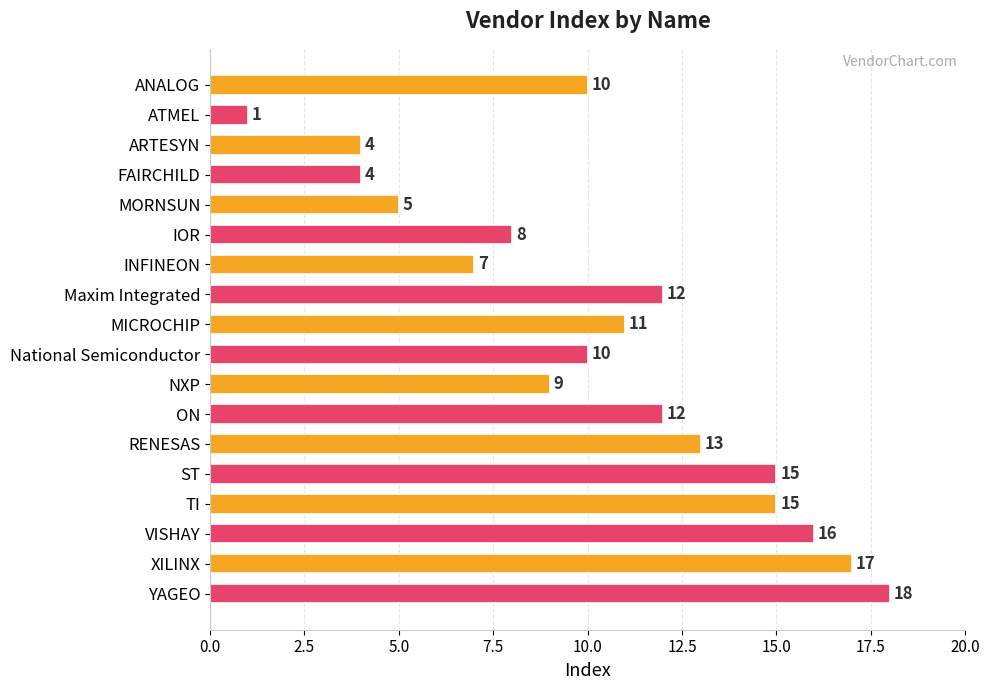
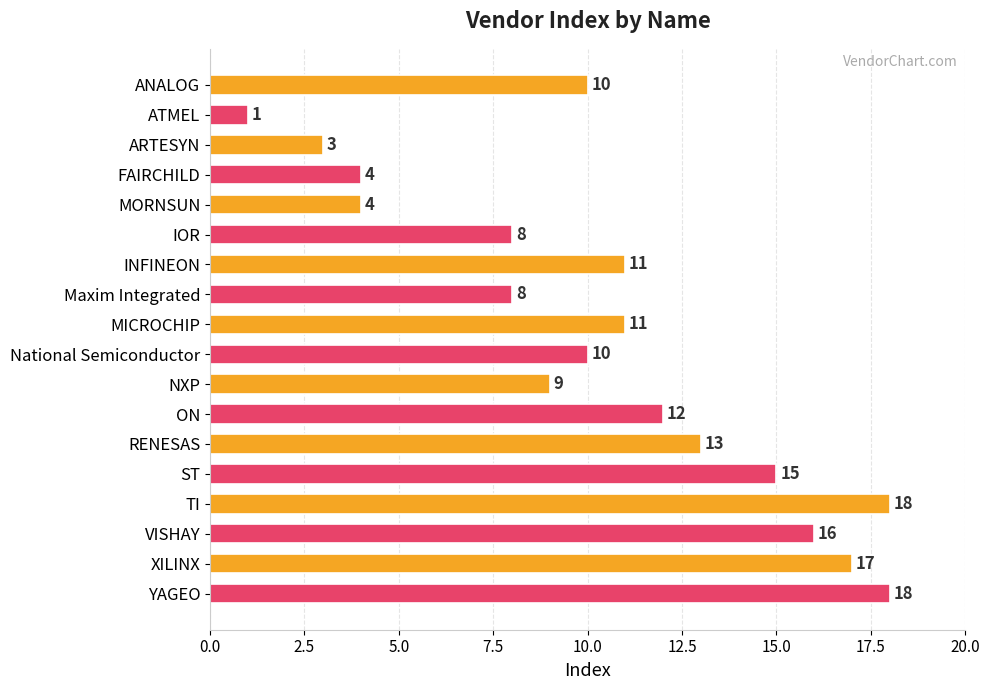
  {
    "ANALOG": 10,
    "ATMEL": 1,
-   "ARTESYN": 4,
+   "ARTESYN": 3,
    "FAIRCHILD": 4,
-   "MORNSUN": 5,
+   "MORNSUN": 4,
    "IOR": 8,
-   "INFINEON": 7,
-   "Maxim Integrated": 12,
+   "INFINEON": 11,
+   "Maxim Integrated": 8,
    "MICROCHIP": 11,
    "National Semiconductor": 10,
    "NXP": 9,
    "ON": 12,
    "RENESAS": 13,
    "ST": 15,
-   "TI": 15,
+   "TI": 18,
    "VISHAY": 16,
    "XILINX": 17,
    "YAGEO": 18
  }
